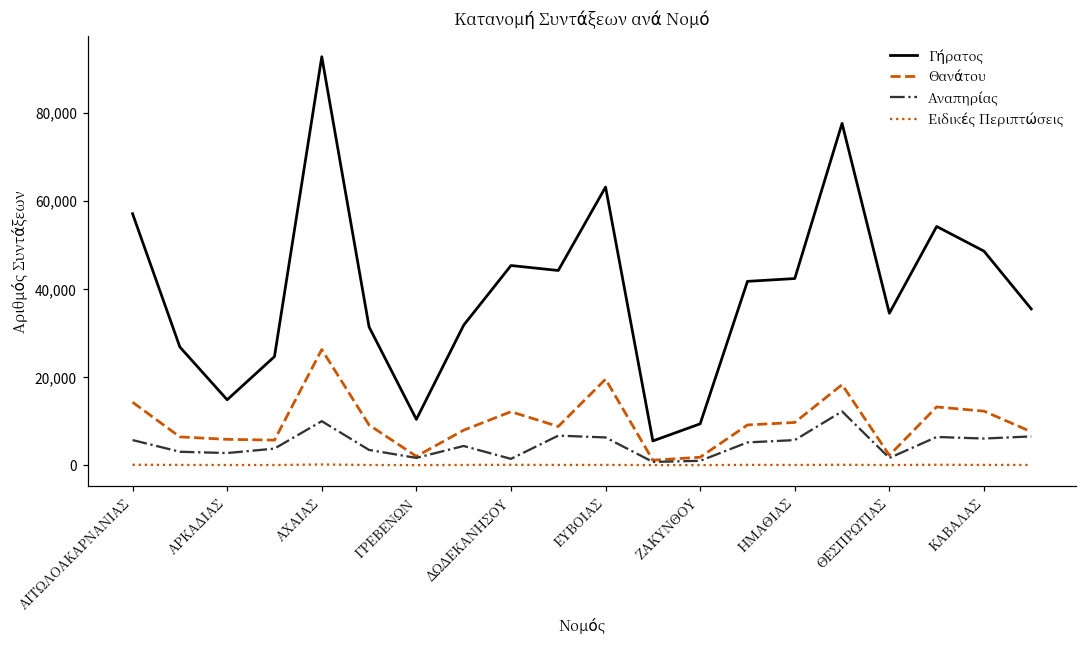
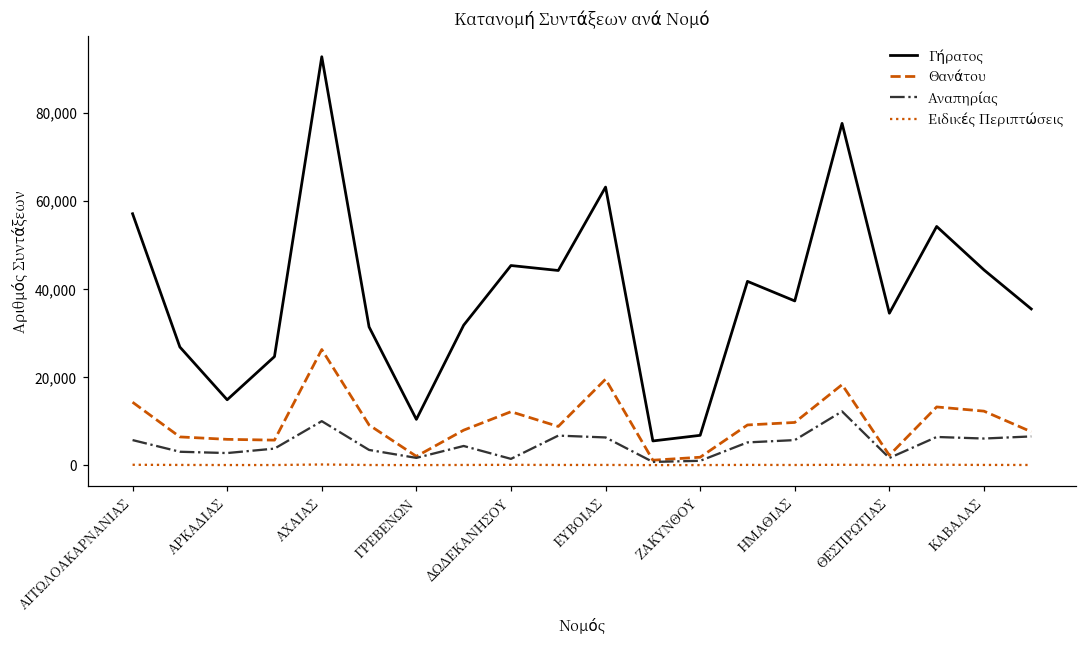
  {
    "Γήρατος": {
      "ΑΙΤΩΛΟΑΚΑΡΝΑΝΙΑΣ": "57,000",
      "ΑΡΚΑΔΙΑΣ": "15,000",
      "ΑΧΑΙΑΣ": "93,000",
      "ΓΡΕΒΕΝΩΝ": "10,000",
      "ΔΩΔΕΚΑΝΗΣΟΥ": "45,000",
      "ΕΥΒΟΙΑΣ": "63,000",
-     "ΖΑΚΥΝΘΟΥ": "9,000",
-     "ΗΜΑΘΙΑΣ": "42,000",
+     "ΖΑΚΥΝΘΟΥ": "7,000",
+     "ΗΜΑΘΙΑΣ": "37,000",
      "ΘΕΣΠΡΩΤΙΑΣ": "34,000",
-     "ΚΑΒΑΛΑΣ": "49,000"
+     "ΚΑΒΑΛΑΣ": "44,000"
    },
    "Αναπηρίας": {
      "ΑΙΤΩΛΟΑΚΑΡΝΑΝΙΑΣ": "6,000",
      "ΑΡΚΑΔΙΑΣ": "3,000",
      "ΑΧΑΙΑΣ": "10,000",
      "ΔΩΔΕΚΑΝΗΣΟΥ": "1,000",
      "ΕΥΒΟΙΑΣ": "6,000",
      "ΖΑΚΥΝΘΟΥ": "1,000",
      "ΗΜΑΘΙΑΣ": "6,000",
      "ΚΑΒΑΛΑΣ": "6,000"
    }
  }
